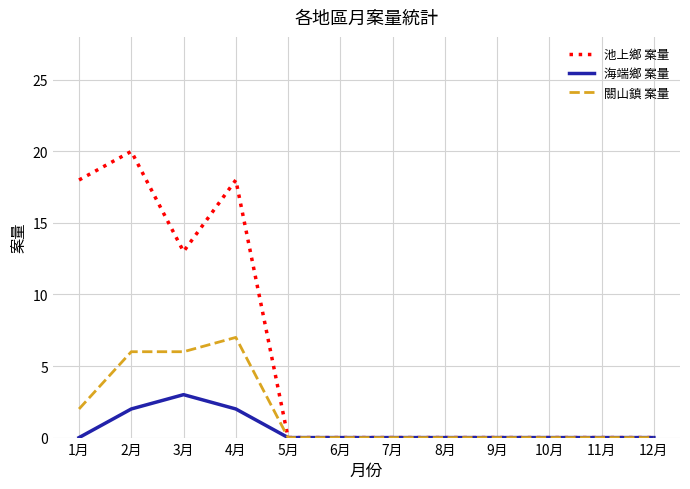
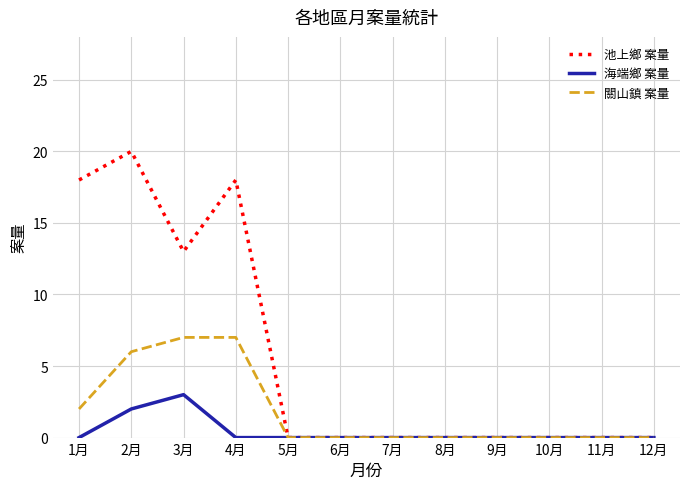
  {
    "池上鄉 案量": {
      "1月": 18,
      "2月": 20,
      "3月": 13,
      "4月": 18
    },
    "海端鄉 案量": {
      "1月": 0,
      "2月": 2,
      "3月": 3,
-     "4月": 2
+     "4月": 0
    },
    "關山鎮 案量": {
      "1月": 2,
      "2月": 6,
-     "3月": 6,
+     "3月": 7,
      "4月": 7
    }
  }
